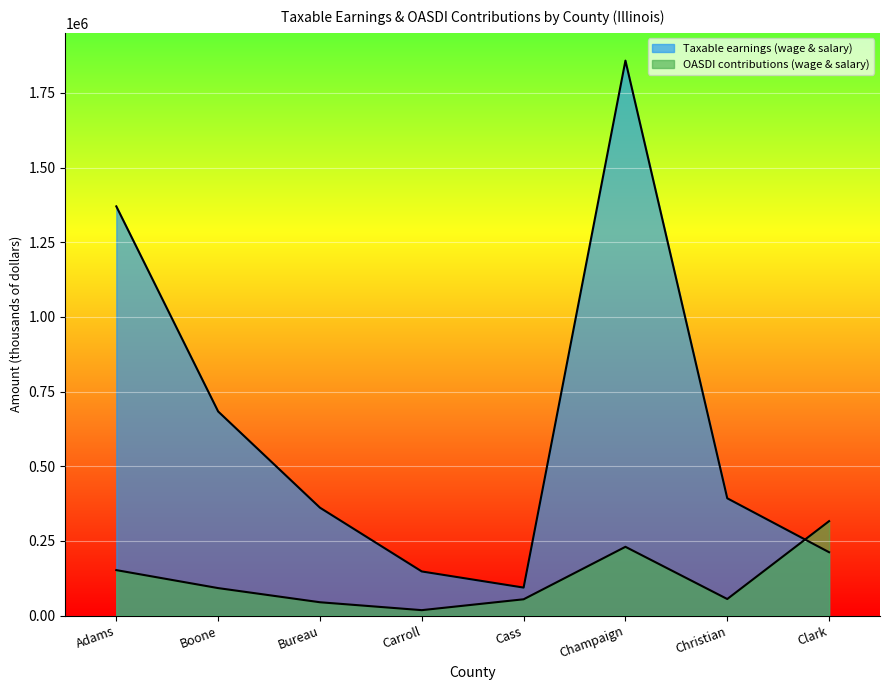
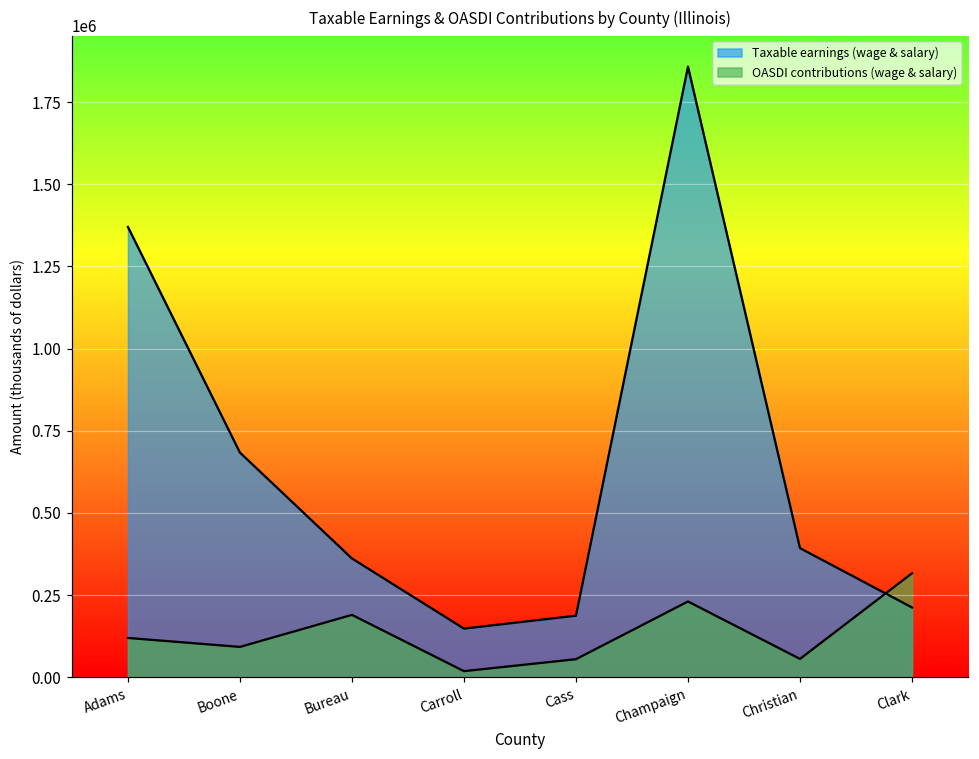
  {
    "Taxable earnings (wage & salary)": {
      "Adams": 1370000,
      "Boone": 680000,
      "Bureau": 360000,
      "Carroll": 150000,
-     "Cass": 90000,
+     "Cass": 190000,
      "Champaign": 1860000,
      "Christian": 390000,
      "Clark": 210000
    },
    "OASDI contributions (wage & salary)": {
-     "Adams": 150000,
+     "Adams": 120000,
      "Boone": 90000,
-     "Bureau": 40000,
+     "Bureau": 190000,
      "Carroll": 20000,
      "Cass": 50000,
      "Champaign": 230000,
      "Christian": 60000,
      "Clark": 320000
    }
  }
